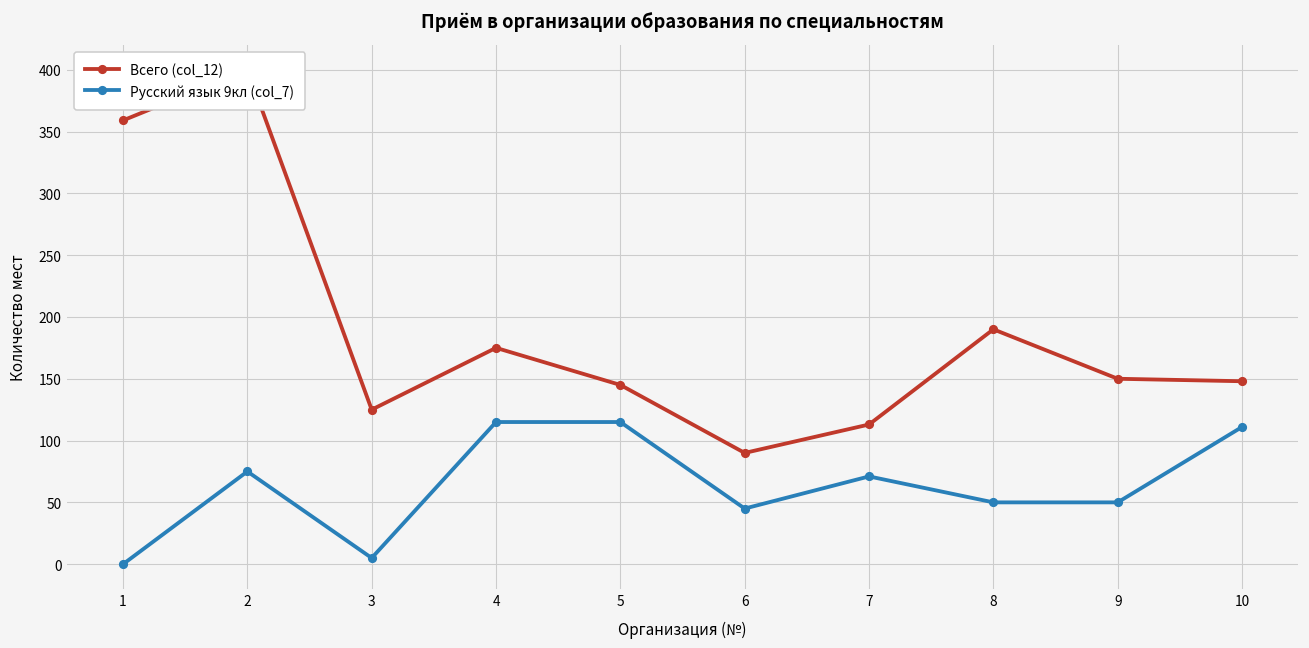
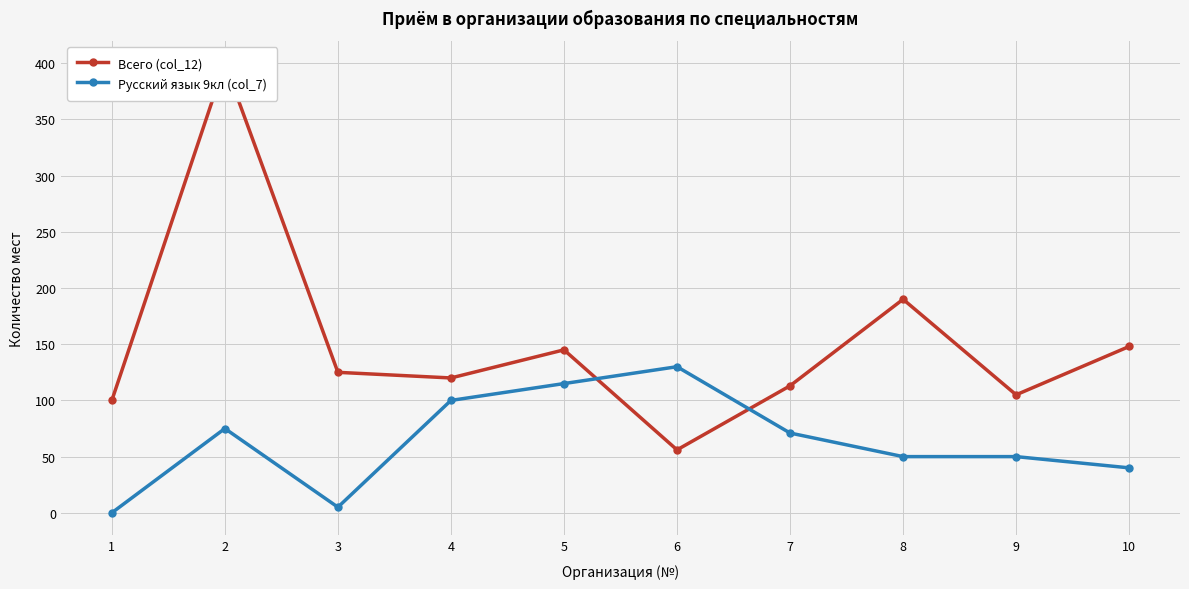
  {
    "Всего (col_12)": {
-     "1": 359,
+     "1": 100,
      "3": 125,
-     "4": 175,
+     "4": 120,
      "5": 145,
-     "6": 90,
+     "6": 56,
      "7": 113,
      "8": 190,
-     "9": 150,
+     "9": 105,
      "10": 148
    },
    "Русский язык 9кл (col_7)": {
      "1": 0,
      "2": 75,
      "3": 5,
-     "4": 115,
+     "4": 100,
      "5": 115,
-     "6": 45,
+     "6": 130,
      "7": 71,
      "8": 50,
      "9": 50,
-     "10": 111
+     "10": 40
    }
  }
